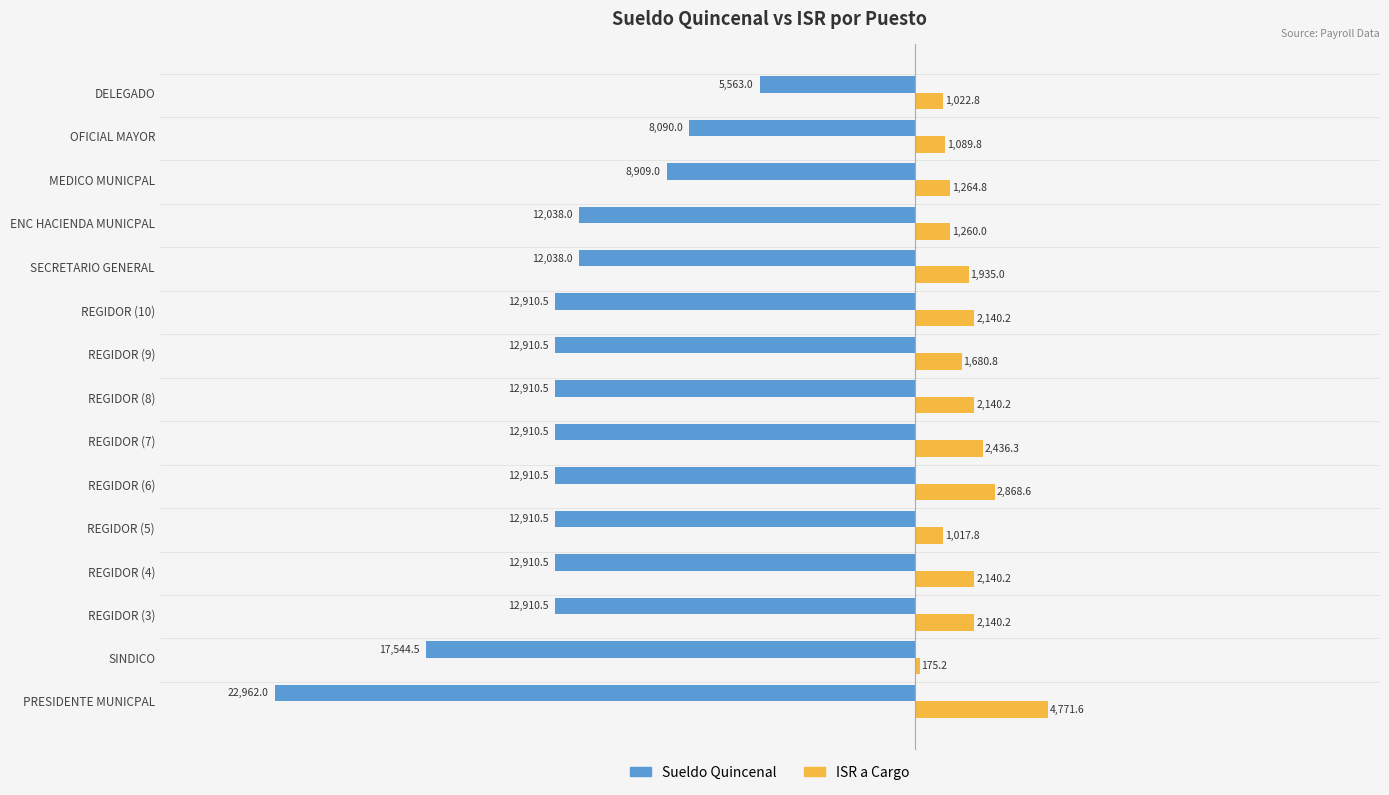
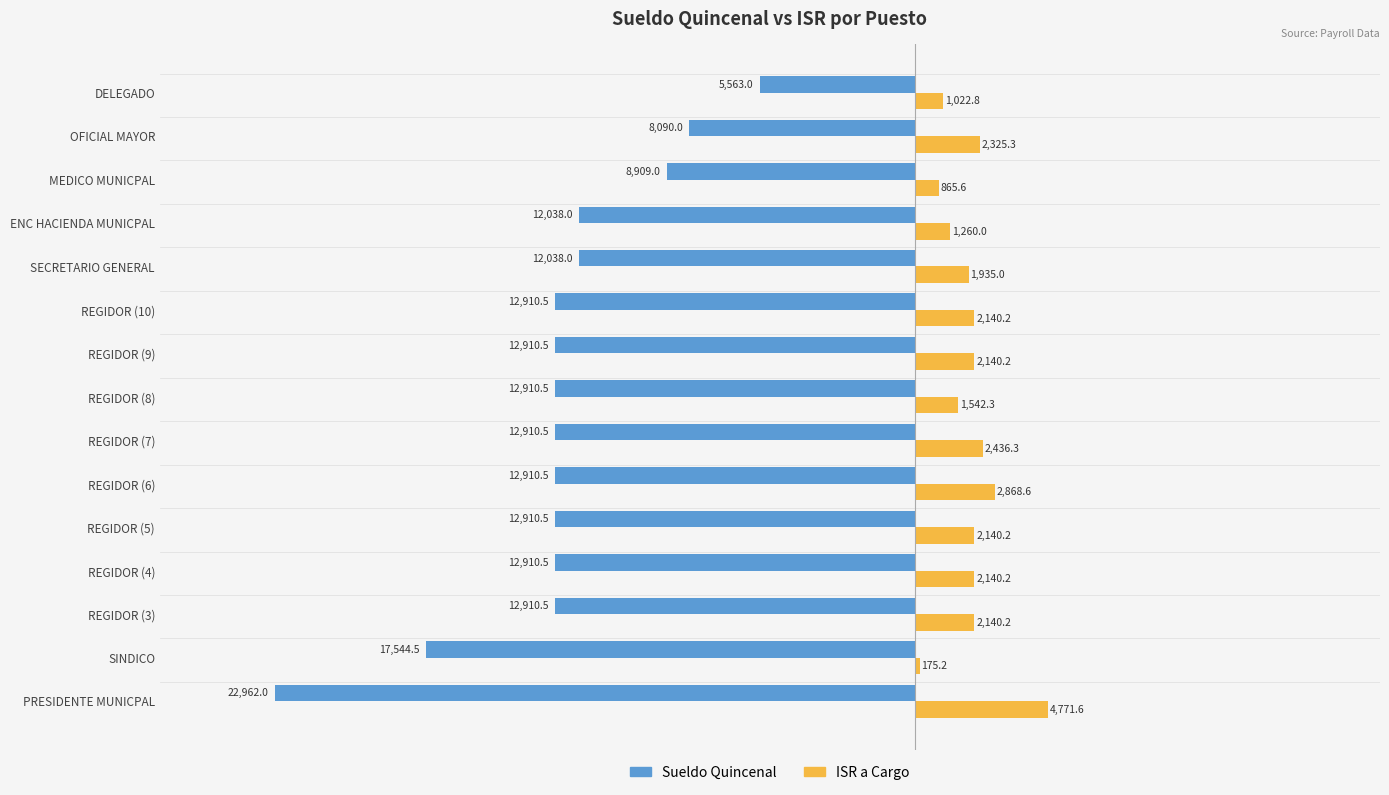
  {
    "ISR a Cargo": {
      "DELEGADO": "1,022.8",
-     "OFICIAL MAYOR": "1,089.8",
-     "MEDICO MUNICPAL": "1,264.8",
+     "OFICIAL MAYOR": "2,325.3",
+     "MEDICO MUNICPAL": "865.6",
      "ENC HACIENDA MUNICPAL": "1,260.0",
      "SECRETARIO GENERAL": "1,935.0",
      "REGIDOR (10)": "2,140.2",
-     "REGIDOR (9)": "1,680.8",
-     "REGIDOR (8)": "2,140.2",
+     "REGIDOR (9)": "2,140.2",
+     "REGIDOR (8)": "1,542.3",
      "REGIDOR (7)": "2,436.3",
      "REGIDOR (6)": "2,868.6",
-     "REGIDOR (5)": "1,017.8",
+     "REGIDOR (5)": "2,140.2",
      "REGIDOR (4)": "2,140.2",
      "REGIDOR (3)": "2,140.2",
      "SINDICO": "175.2",
      "PRESIDENTE MUNICPAL": "4,771.6"
    }
  }
